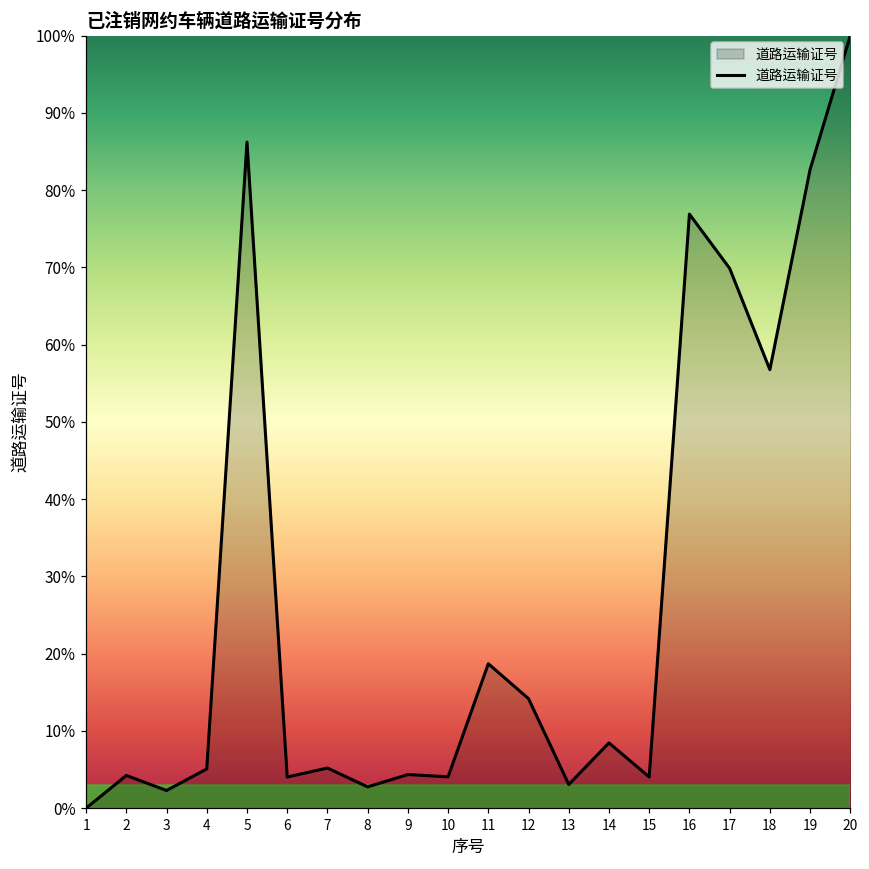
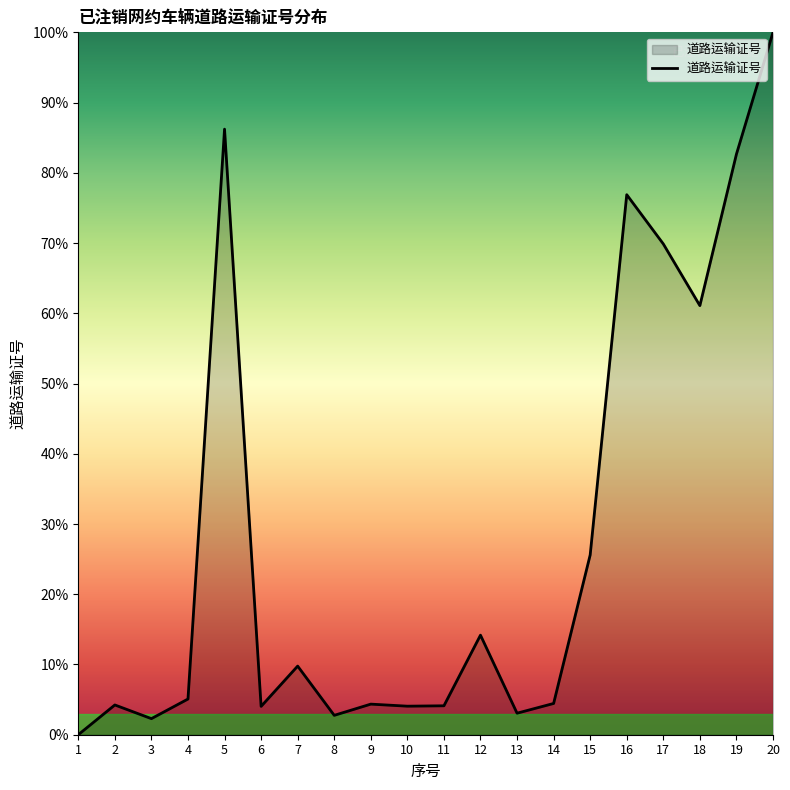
  {
    "2": "4%",
    "4": "5%",
    "5": "86%",
    "6": "4%",
-   "7": "5%",
+   "7": "10%",
    "9": "4%",
    "10": "4%",
-   "11": "19%",
+   "11": "4%",
    "12": "14%",
    "13": "3%",
-   "14": "8%",
-   "15": "4%",
+   "14": "4%",
+   "15": "26%",
    "16": "77%",
    "17": "70%",
-   "18": "57%",
+   "18": "61%",
    "19": "83%",
    "20": "100%"
  }
